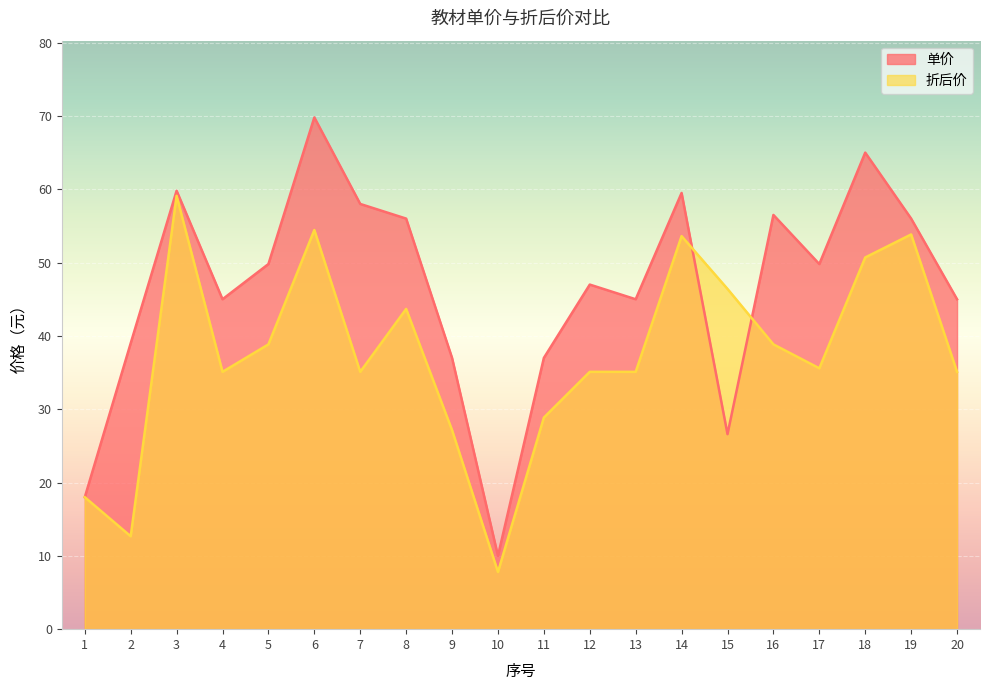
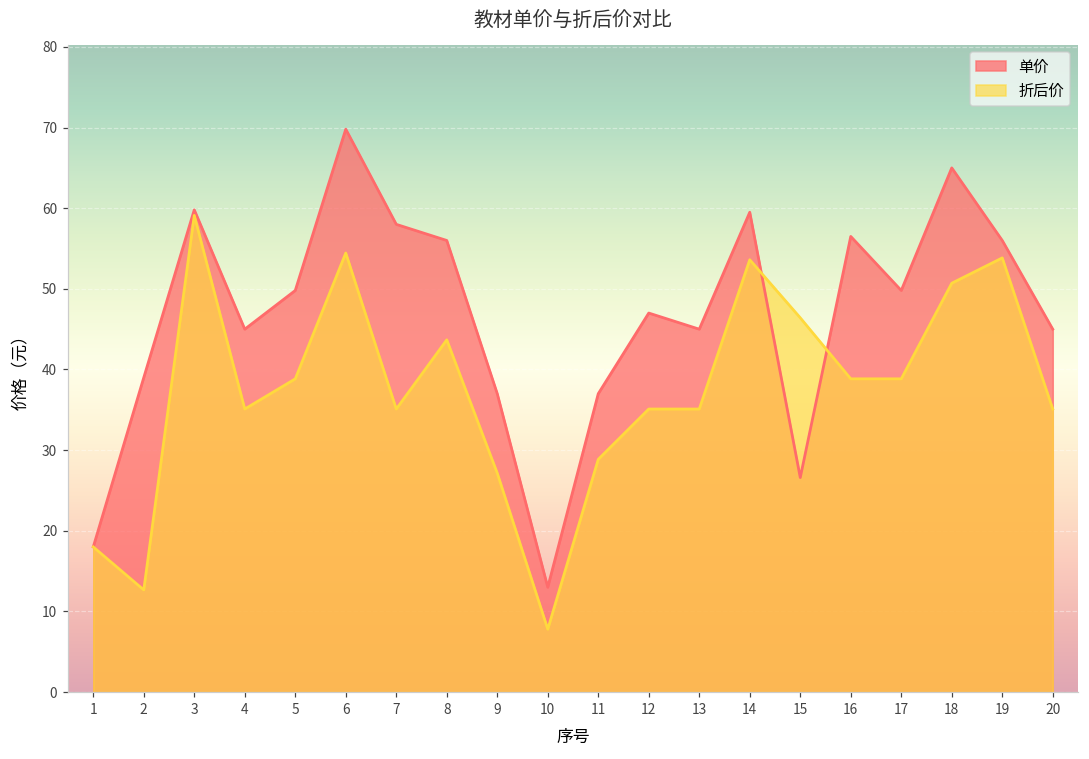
  {
    "单价": {
      "2": 39,
      "3": 60,
      "4": 45,
      "5": 50,
      "6": 70,
      "7": 58,
      "8": 56,
      "9": 37,
-     "10": 10,
+     "10": 13,
      "11": 37,
      "12": 47,
      "13": 45,
      "14": 60,
      "15": 27,
      "16": 57,
      "17": 50,
      "18": 65,
      "19": 56,
      "20": 45
    },
    "折后价": {
      "2": 13,
      "3": 59,
      "4": 35,
      "5": 39,
      "6": 54,
      "7": 35,
      "8": 44,
      "9": 27,
      "10": 8,
      "11": 29,
      "12": 35,
      "13": 35,
      "14": 54,
      "15": 46,
      "16": 39,
-     "17": 36,
+     "17": 39,
      "18": 51,
      "19": 54,
      "20": 35
    }
  }
